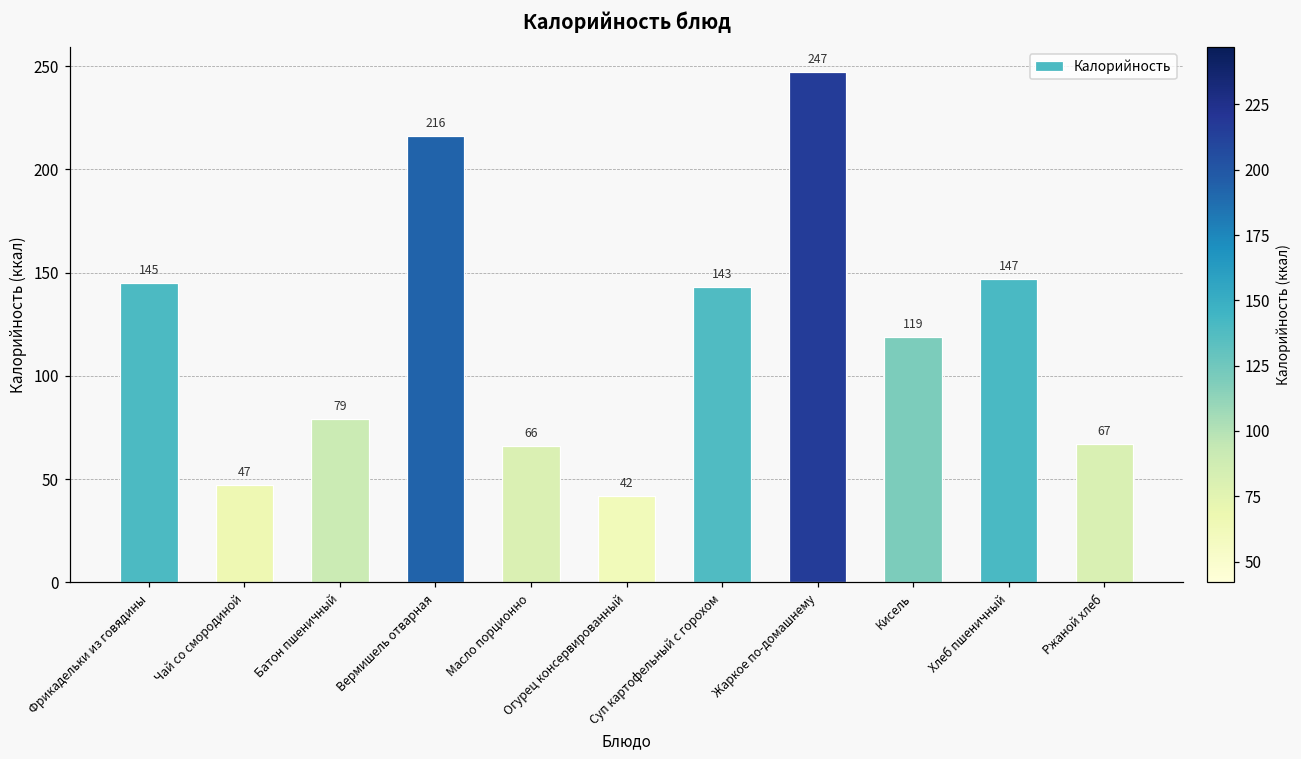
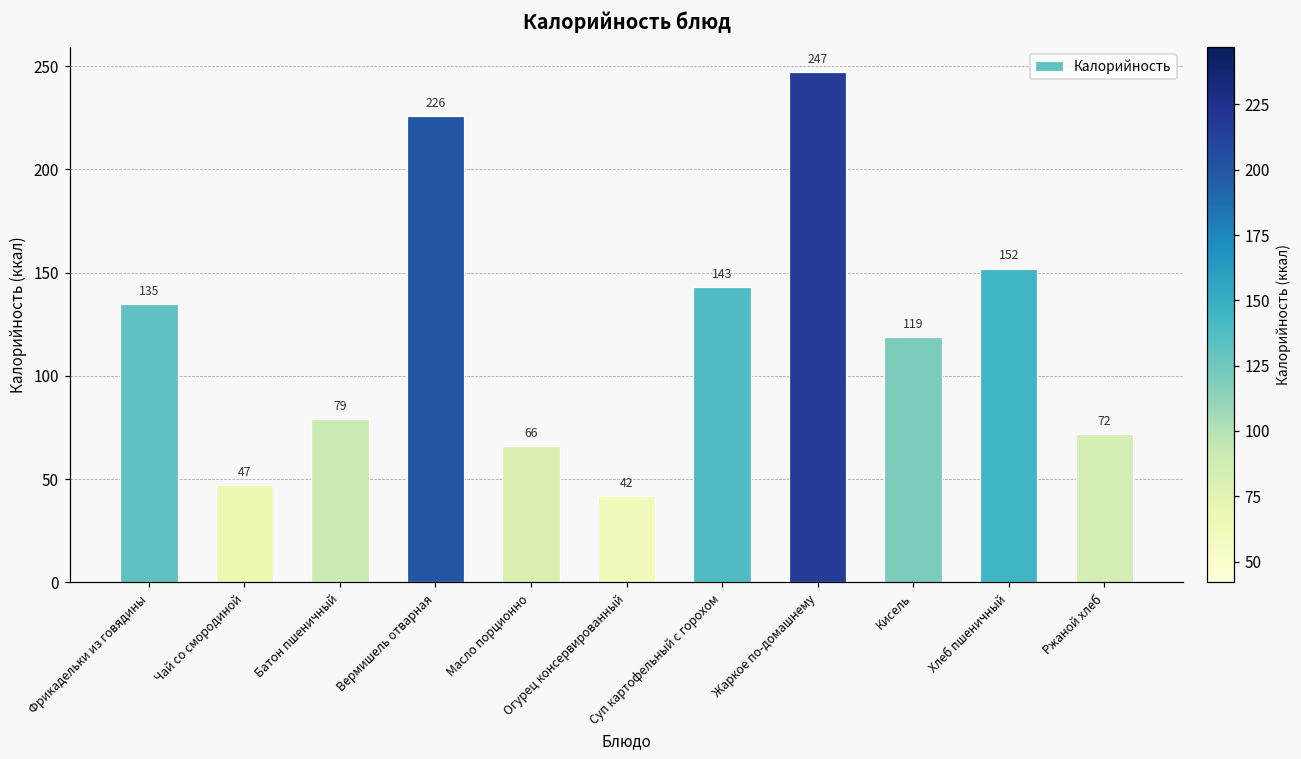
  {
-   "Фрикадельки из говядины": 145,
+   "Фрикадельки из говядины": 135,
    "Чай со смородиной": 47,
    "Батон пшеничный": 79,
-   "Вермишель отварная": 216,
+   "Вермишель отварная": 226,
    "Масло порционно": 66,
    "Огурец консервированный": 42,
    "Суп картофельный с горохом": 143,
    "Жаркое по-домашнему": 247,
    "Кисель": 119,
-   "Хлеб пшеничный": 147,
-   "Ржаной хлеб": 67
+   "Хлеб пшеничный": 152,
+   "Ржаной хлеб": 72
  }
